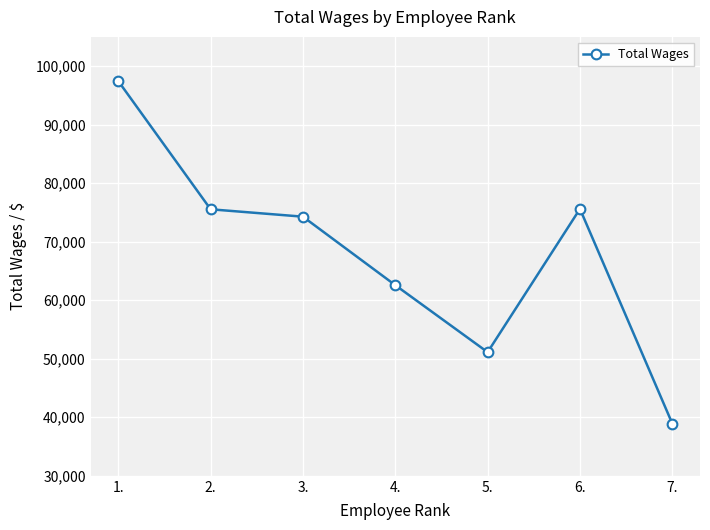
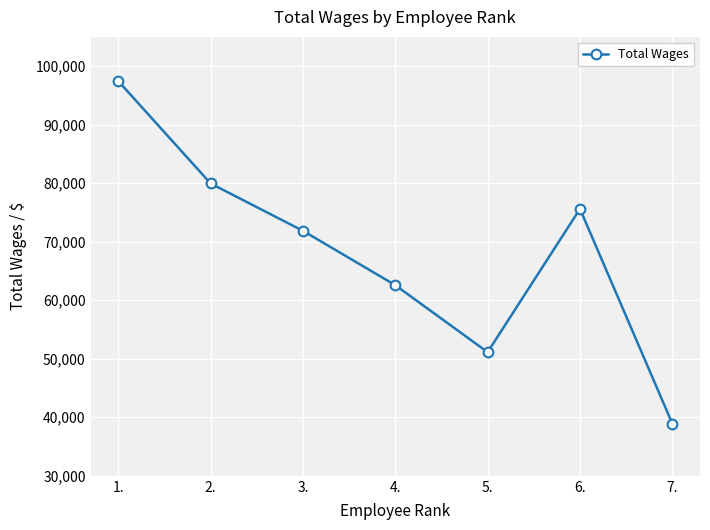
  {
    "1.": "97,000",
-   "2.": "76,000",
-   "3.": "74,000",
+   "2.": "80,000",
+   "3.": "72,000",
    "4.": "63,000",
    "5.": "51,000",
    "6.": "76,000",
    "7.": "39,000"
  }
